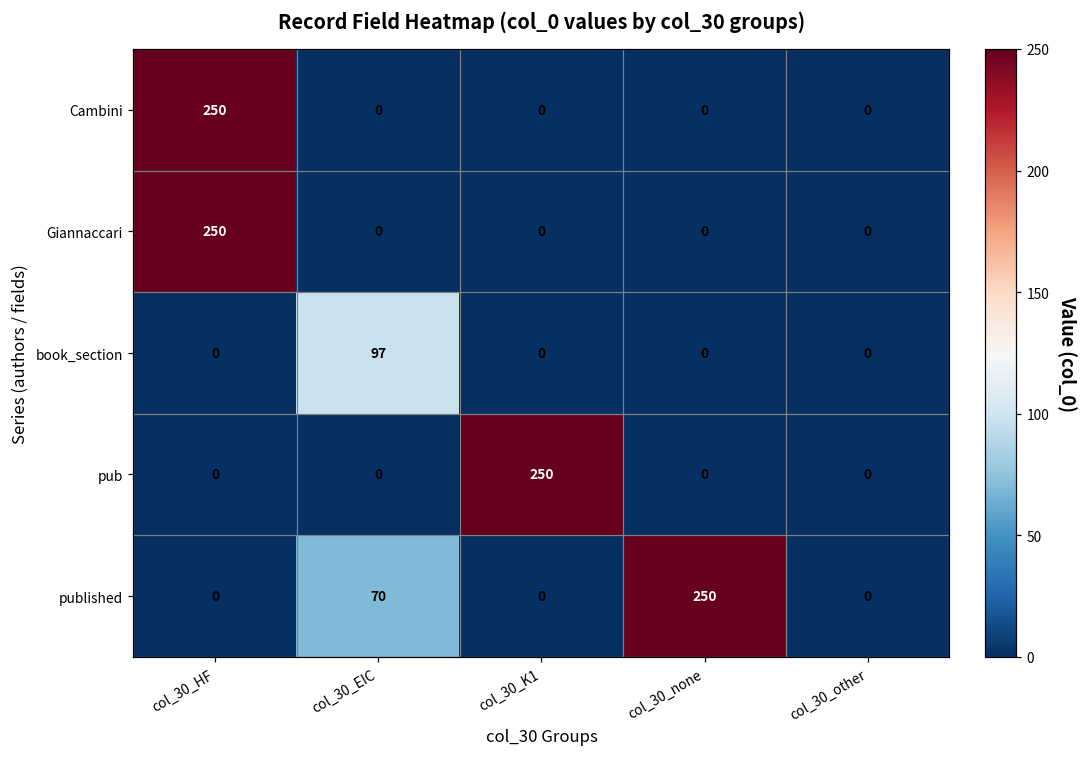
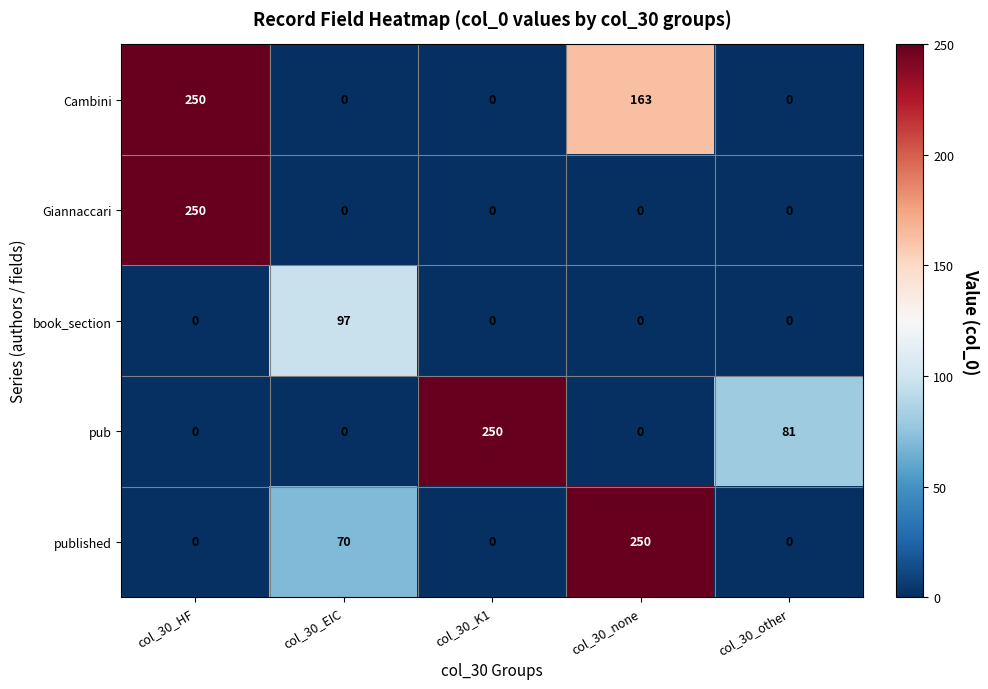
  {
    "Cambini": {
      "col_30_HF": 250,
      "col_30_EIC": 0,
      "col_30_K1": 0,
-     "col_30_none": 0,
+     "col_30_none": 163,
      "col_30_other": 0
    },
    "Giannaccari": {
      "col_30_HF": 250,
      "col_30_EIC": 0,
      "col_30_K1": 0,
      "col_30_none": 0,
      "col_30_other": 0
    },
    "book_section": {
      "col_30_HF": 0,
      "col_30_EIC": 97,
      "col_30_K1": 0,
      "col_30_none": 0,
      "col_30_other": 0
    },
    "pub": {
      "col_30_HF": 0,
      "col_30_EIC": 0,
      "col_30_K1": 250,
      "col_30_none": 0,
-     "col_30_other": 0
+     "col_30_other": 81
    },
    "published": {
      "col_30_HF": 0,
      "col_30_EIC": 70,
      "col_30_K1": 0,
      "col_30_none": 250,
      "col_30_other": 0
    }
  }
